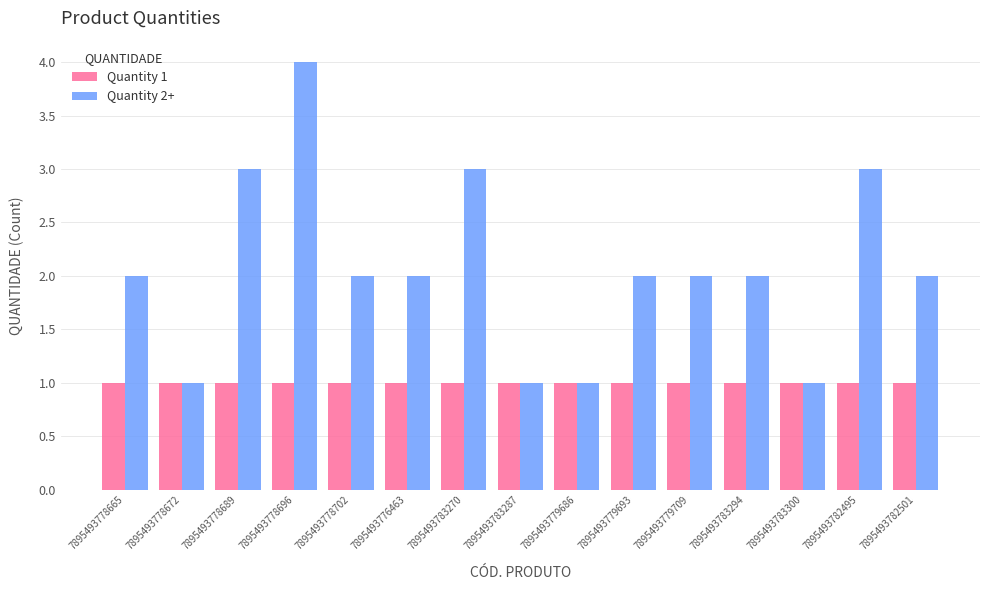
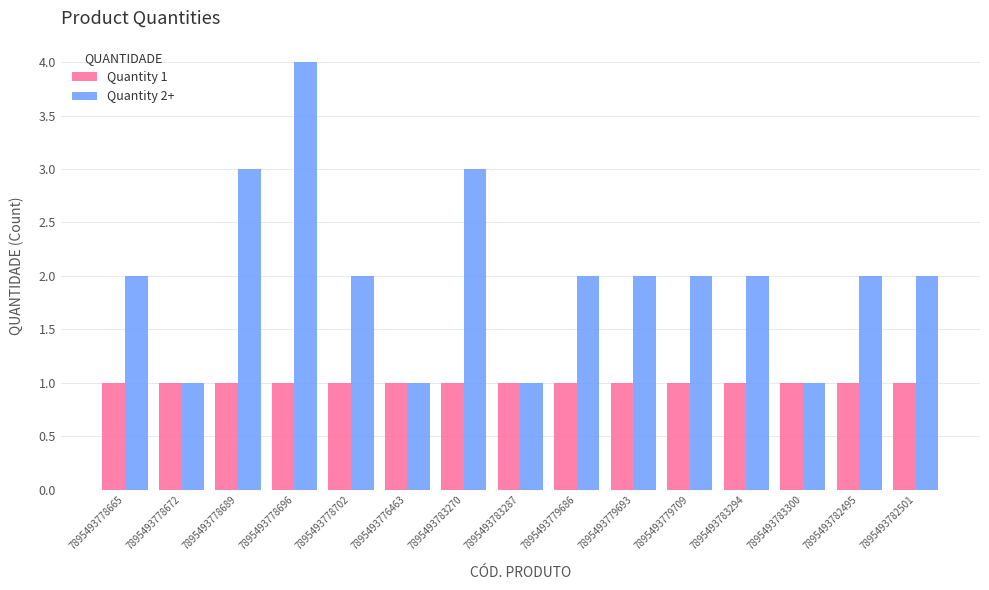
  {
    "Quantity 1": {
      "7895493778665": 1,
      "7895493778672": 1,
      "7895493778689": 1,
      "7895493778696": 1,
      "7895493778702": 1,
      "7895493776463": 1,
      "7895493783270": 1,
      "7895493783287": 1,
      "7895493779686": 1,
      "7895493779693": 1,
      "7895493779709": 1,
      "7895493783294": 1,
      "7895493783300": 1,
      "7895493782495": 1,
      "7895493782501": 1
    },
    "Quantity 2+": {
      "7895493778665": 2,
      "7895493778672": 1,
      "7895493778689": 3,
      "7895493778696": 4,
      "7895493778702": 2,
-     "7895493776463": 2,
+     "7895493776463": 1,
      "7895493783270": 3,
      "7895493783287": 1,
-     "7895493779686": 1,
+     "7895493779686": 2,
      "7895493779693": 2,
      "7895493779709": 2,
      "7895493783294": 2,
      "7895493783300": 1,
-     "7895493782495": 3,
+     "7895493782495": 2,
      "7895493782501": 2
    }
  }
